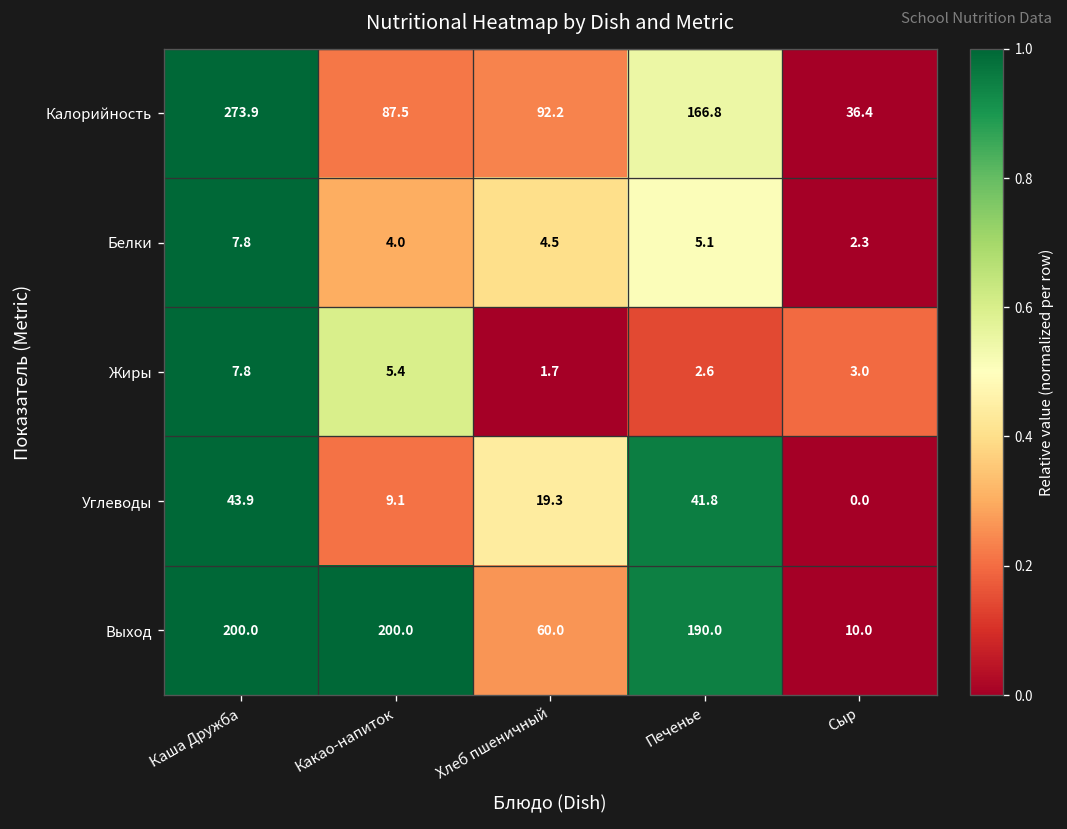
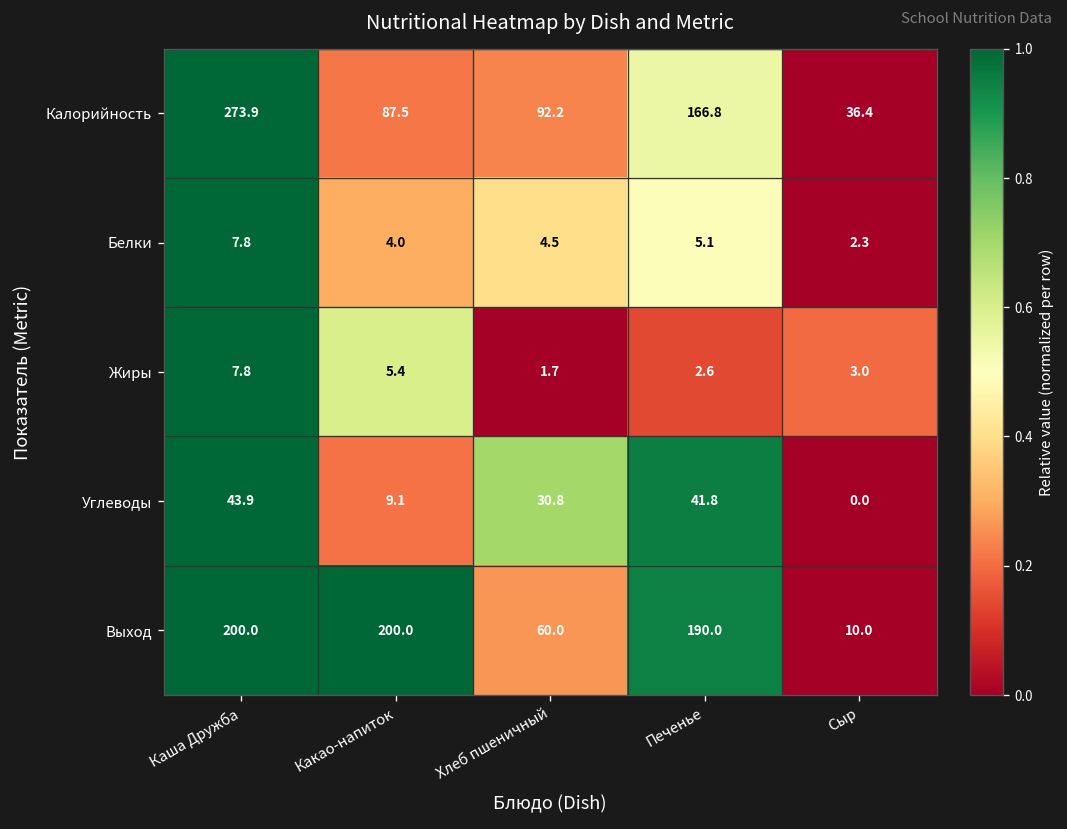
  {
    "Калорийность": {
      "Каша Дружба": 273.9,
      "Какао-напиток": 87.5,
      "Хлеб пшеничный": 92.2,
      "Печенье": 166.8,
      "Сыр": 36.4
    },
    "Белки": {
      "Каша Дружба": 7.8,
      "Какао-напиток": 4.0,
      "Хлеб пшеничный": 4.5,
      "Печенье": 5.1,
      "Сыр": 2.3
    },
    "Жиры": {
      "Каша Дружба": 7.8,
      "Какао-напиток": 5.4,
      "Хлеб пшеничный": 1.7,
      "Печенье": 2.6,
      "Сыр": 3.0
    },
    "Углеводы": {
      "Каша Дружба": 43.9,
      "Какао-напиток": 9.1,
-     "Хлеб пшеничный": 19.3,
+     "Хлеб пшеничный": 30.8,
      "Печенье": 41.8,
      "Сыр": 0.0
    },
    "Выход": {
      "Каша Дружба": 200.0,
      "Какао-напиток": 200.0,
      "Хлеб пшеничный": 60.0,
      "Печенье": 190.0,
      "Сыр": 10.0
    }
  }
